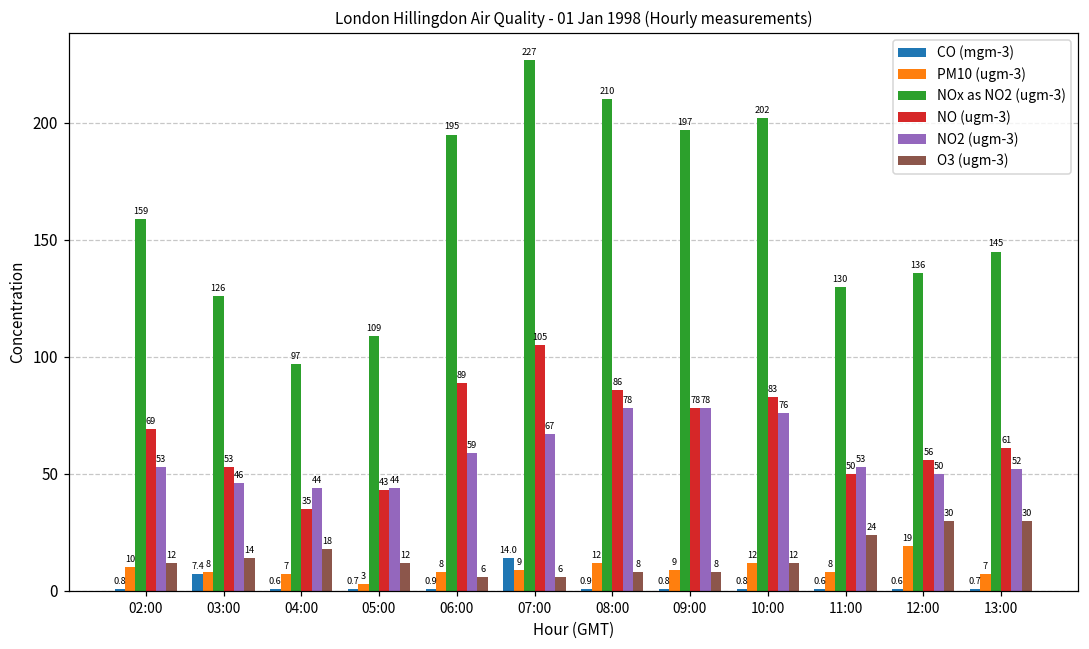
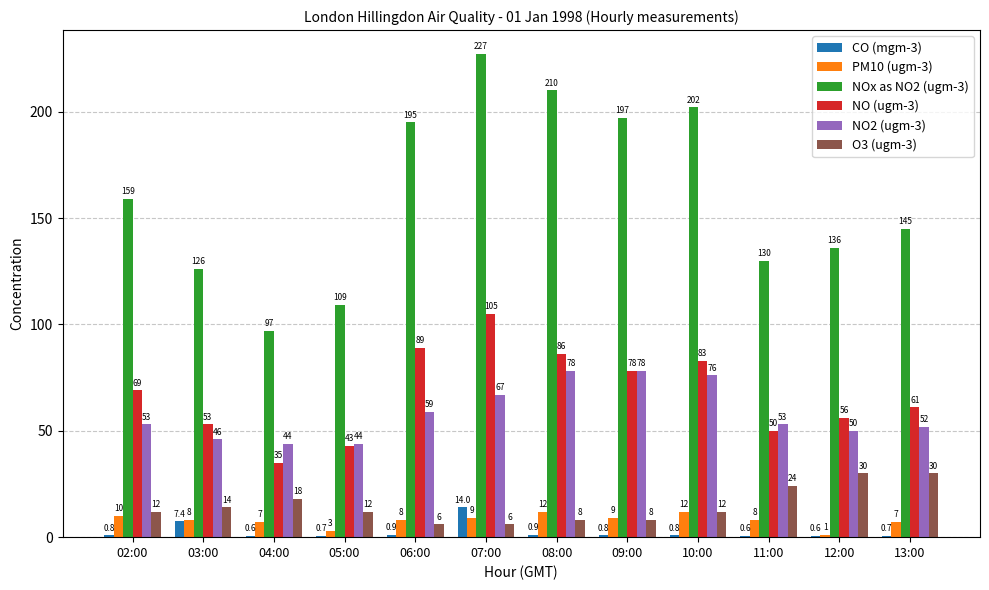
  {
    "CO (mgm-3)": {
      "02:00": 0.8,
      "03:00": 7.4,
      "04:00": 0.6,
      "05:00": 0.7,
      "06:00": 0.9,
      "07:00": 14.0,
      "08:00": 0.9,
      "09:00": 0.8,
      "10:00": 0.8,
      "11:00": 0.6,
      "12:00": 0.6,
      "13:00": 0.7
    },
    "PM10 (ugm-3)": {
      "02:00": 10,
      "03:00": 8,
      "04:00": 7,
      "05:00": 3,
      "06:00": 8,
      "07:00": 9,
      "08:00": 12,
      "09:00": 9,
      "10:00": 12,
      "11:00": 8,
-     "12:00": 19,
+     "12:00": 1,
      "13:00": 7
    },
    "NOx as NO2 (ugm-3)": {
      "02:00": 159,
      "03:00": 126,
      "04:00": 97,
      "05:00": 109,
      "06:00": 195,
      "07:00": 227,
      "08:00": 210,
      "09:00": 197,
      "10:00": 202,
      "11:00": 130,
      "12:00": 136,
      "13:00": 145
    },
    "NO (ugm-3)": {
      "02:00": 69,
      "03:00": 53,
      "04:00": 35,
      "05:00": 43,
      "06:00": 89,
      "07:00": 105,
      "08:00": 86,
      "09:00": 78,
      "10:00": 83,
      "11:00": 50,
      "12:00": 56,
      "13:00": 61
    },
    "NO2 (ugm-3)": {
      "02:00": 53,
      "03:00": 46,
      "04:00": 44,
      "05:00": 44,
      "06:00": 59,
      "07:00": 67,
      "08:00": 78,
      "09:00": 78,
      "10:00": 76,
      "11:00": 53,
      "12:00": 50,
      "13:00": 52
    },
    "O3 (ugm-3)": {
      "02:00": 12,
      "03:00": 14,
      "04:00": 18,
      "05:00": 12,
      "06:00": 6,
      "07:00": 6,
      "08:00": 8,
      "09:00": 8,
      "10:00": 12,
      "11:00": 24,
      "12:00": 30,
      "13:00": 30
    }
  }
